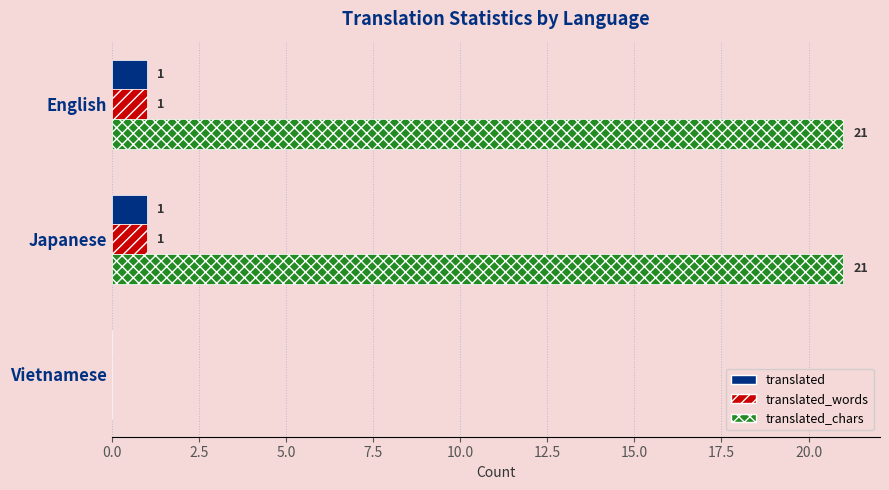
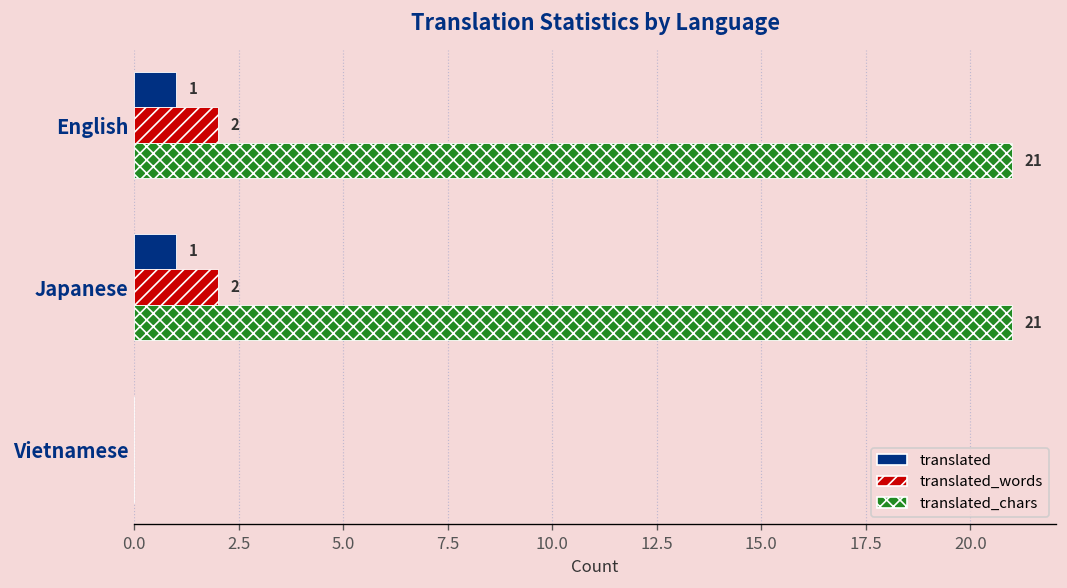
  {
    "translated": {
      "English": 1,
      "Japanese": 1
    },
    "translated_words": {
-     "English": 1,
-     "Japanese": 1
+     "English": 2,
+     "Japanese": 2
    },
    "translated_chars": {
      "English": 21,
      "Japanese": 21
    }
  }
